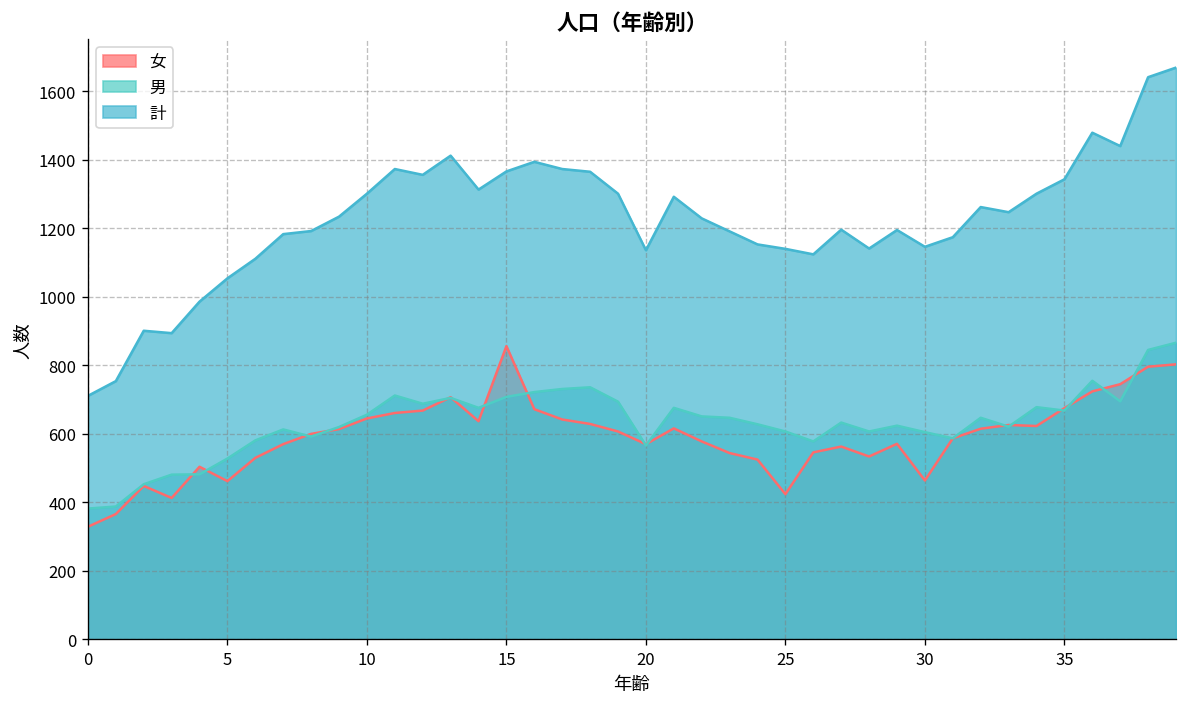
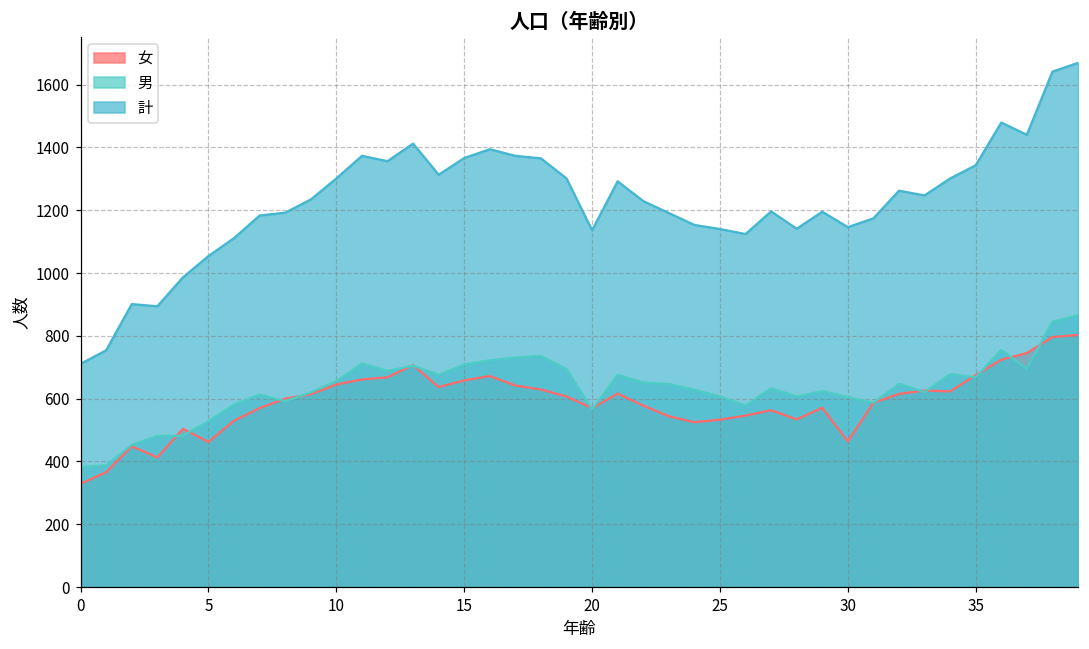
  {
    "女": {
      "0": 330,
      "5": 460,
      "10": 650,
-     "15": 860,
-     "25": 420,
+     "15": 660,
+     "25": 530,
      "30": 460
    }
  }
